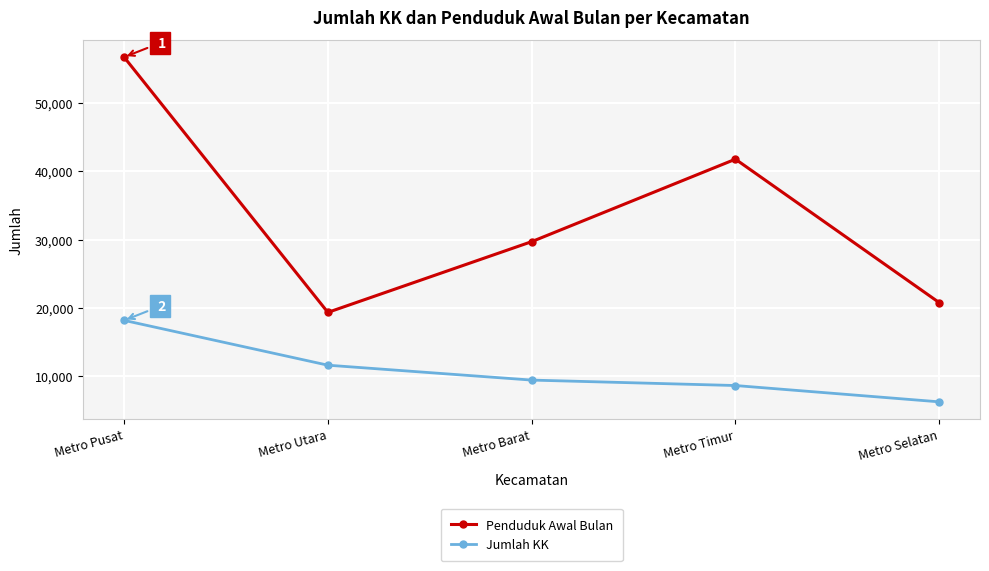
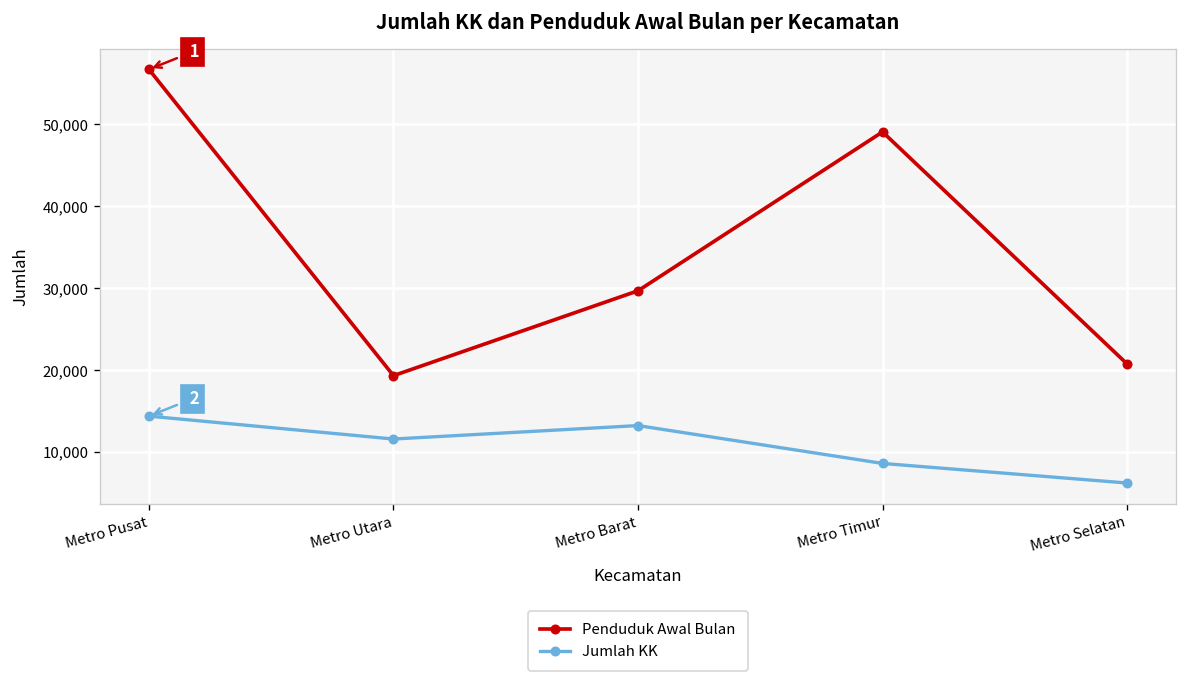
  {
    "Penduduk Awal Bulan": {
      "Metro Utara": "19,000",
      "Metro Barat": "30,000",
-     "Metro Timur": "42,000",
+     "Metro Timur": "49,000",
      "Metro Selatan": "21,000"
    },
    "Jumlah KK": {
-     "Metro Pusat": "18,000",
+     "Metro Pusat": "14,000",
      "Metro Utara": "12,000",
-     "Metro Barat": "9,000",
+     "Metro Barat": "13,000",
      "Metro Timur": "9,000",
      "Metro Selatan": "6,000"
    }
  }
